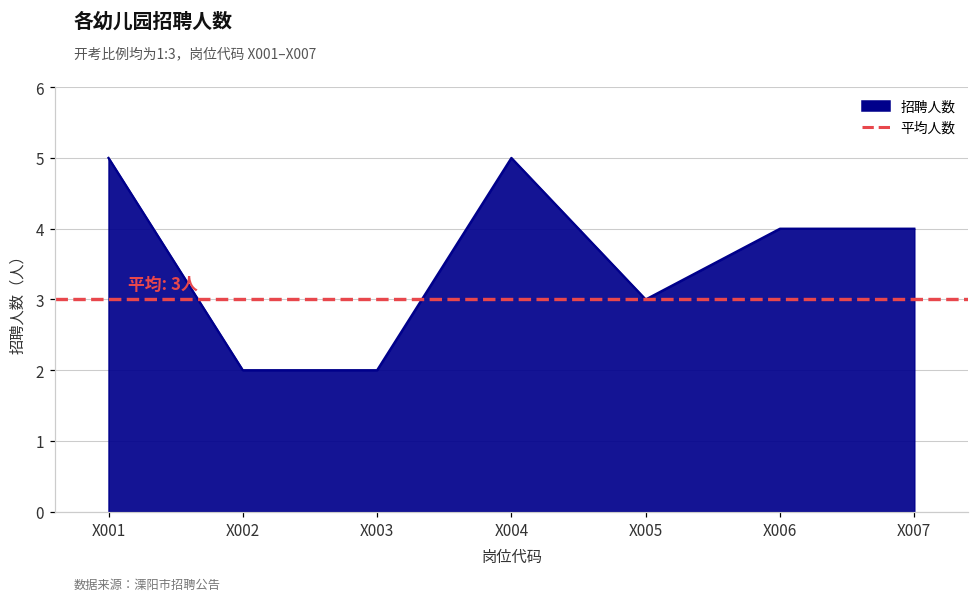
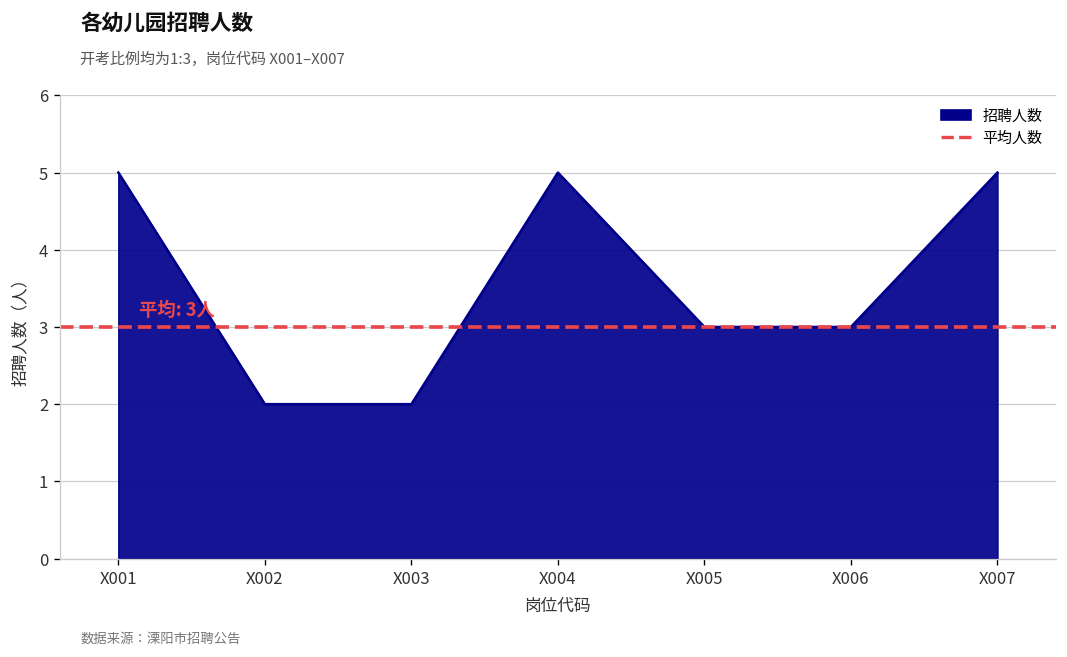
  {
    "X001": 5,
    "X002": 2,
    "X003": 2,
    "X004": 5,
    "X005": 3,
-   "X006": 4,
-   "X007": 4
+   "X006": 3,
+   "X007": 5
  }
